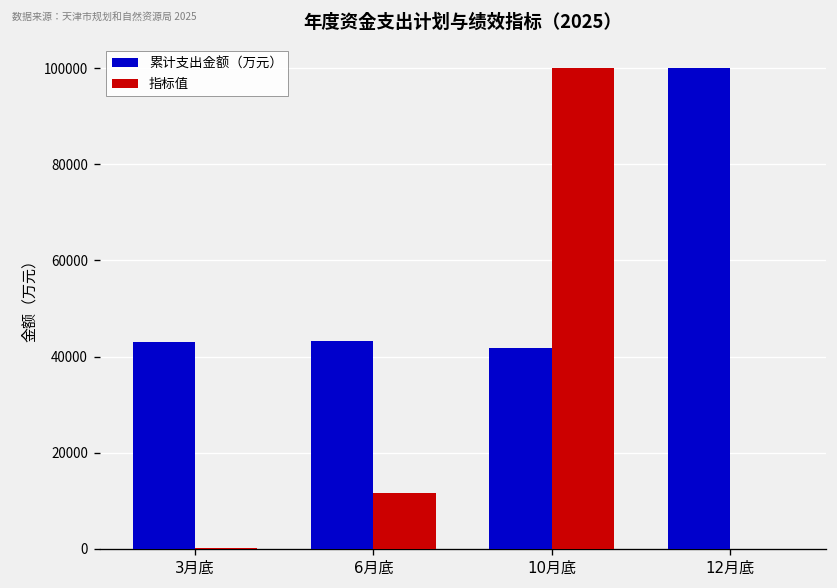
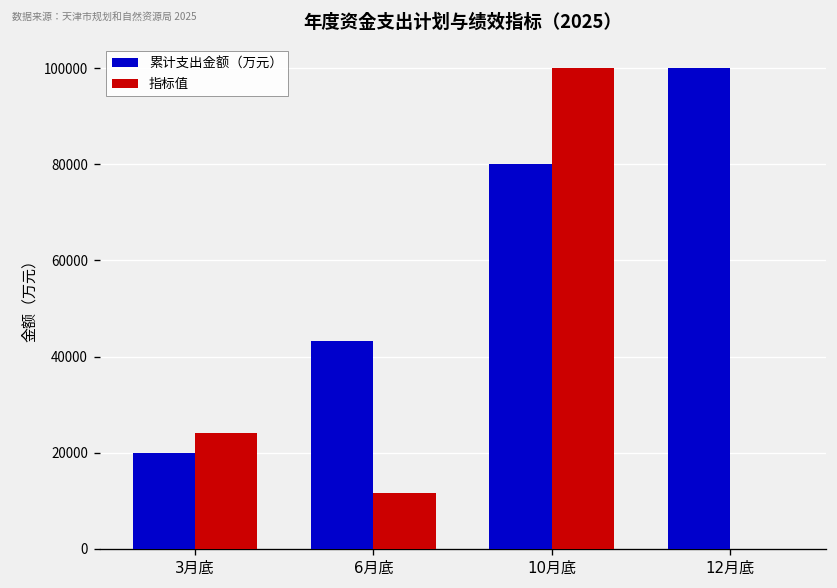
  {
    "累计支出金额（万元）": {
-     "3月底": 43000,
+     "3月底": 20000,
      "6月底": 43000,
-     "10月底": 42000,
+     "10月底": 80000,
      "12月底": 100000
    },
    "指标值": {
-     "3月底": 0,
+     "3月底": 24000,
      "6月底": 12000,
      "10月底": 100000
    }
  }
